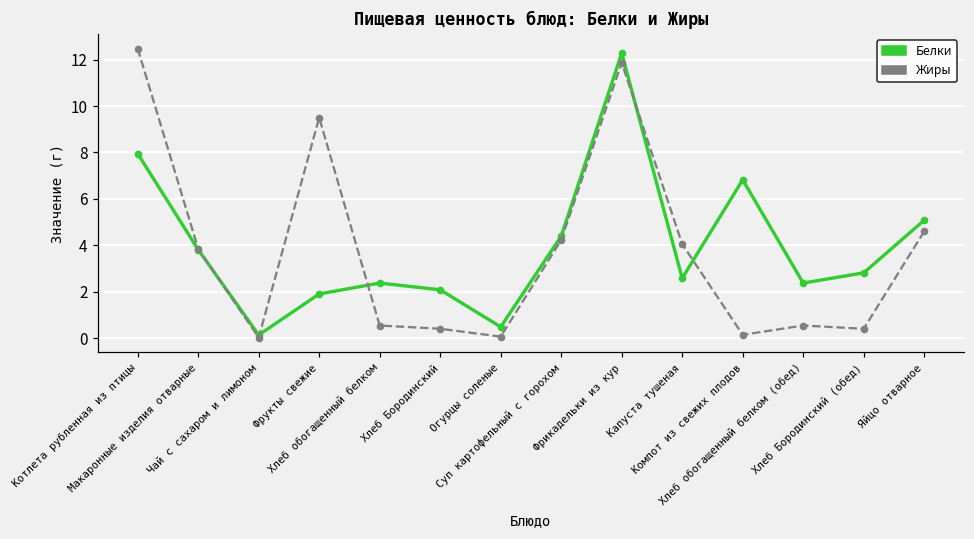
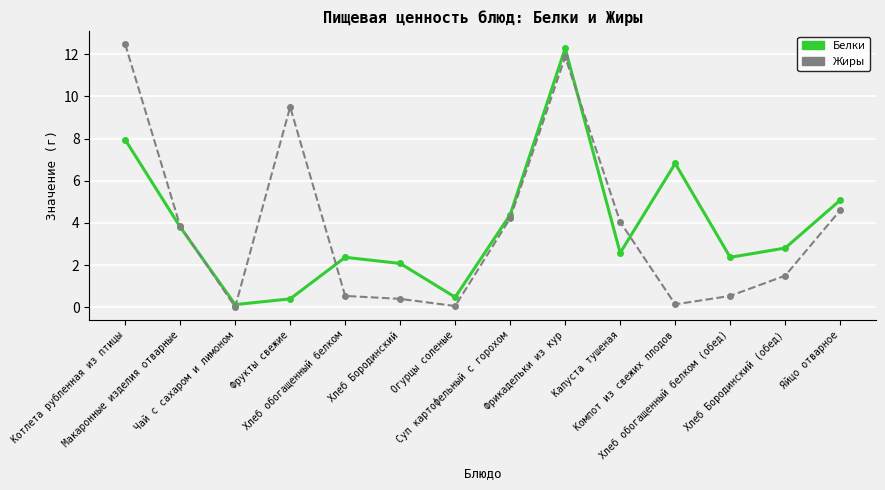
  {
    "Белки": {
      "Котлета рубленная из птицы": 8.0,
-     "Фрукты свежие": 1.9,
+     "Фрукты свежие": 0.4,
      "Хлеб обогащенный белком": 2.4,
      "Хлеб Бородинский": 2.1,
      "Огурцы соленые": 0.5,
      "Суп картофельный с горохом": 4.4,
      "Фрикадельки из кур": 12.3,
      "Капуста тушеная": 2.6,
      "Компот из свежих плодов": 6.8,
      "Хлеб обогащенный белком (обед)": 2.4,
      "Хлеб Бородинский (обед)": 2.8,
      "Яйцо отварное": 5.1
    },
    "Жиры": {
      "Котлета рубленная из птицы": 12.5,
      "Фрукты свежие": 9.5,
      "Хлеб обогащенный белком": 0.5,
      "Хлеб Бородинский": 0.4,
      "Огурцы соленые": 0.1,
      "Суп картофельный с горохом": 4.2,
      "Фрикадельки из кур": 11.9,
      "Капуста тушеная": 4.1,
      "Компот из свежих плодов": 0.1,
      "Хлеб обогащенный белком (обед)": 0.5,
-     "Хлеб Бородинский (обед)": 0.4,
+     "Хлеб Бородинский (обед)": 1.5,
      "Яйцо отварное": 4.6
    }
  }
